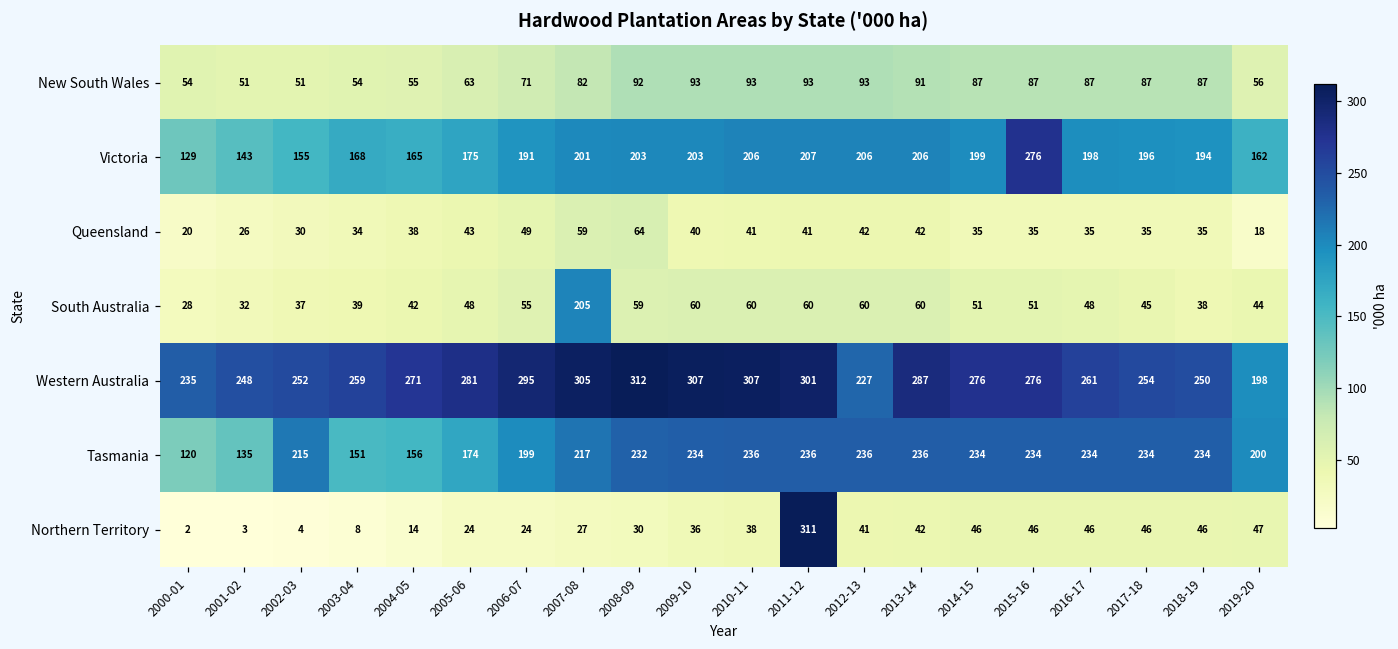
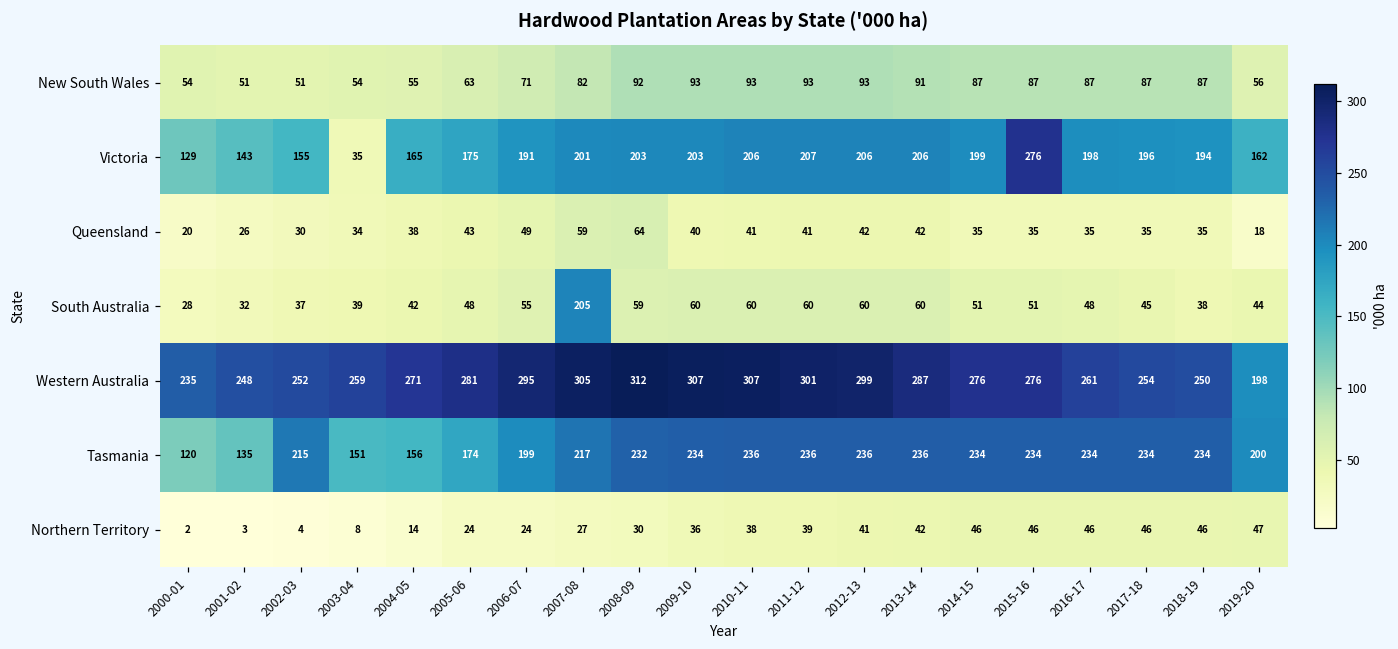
  {
    "New South Wales": {
      "2000-01": 54,
      "2001-02": 51,
      "2002-03": 51,
      "2003-04": 54,
      "2004-05": 55,
      "2005-06": 63,
      "2006-07": 71,
      "2007-08": 82,
      "2008-09": 92,
      "2009-10": 93,
      "2010-11": 93,
      "2011-12": 93,
      "2012-13": 93,
      "2013-14": 91,
      "2014-15": 87,
      "2015-16": 87,
      "2016-17": 87,
      "2017-18": 87,
      "2018-19": 87,
      "2019-20": 56
    },
    "Victoria": {
      "2000-01": 129,
      "2001-02": 143,
      "2002-03": 155,
-     "2003-04": 168,
+     "2003-04": 35,
      "2004-05": 165,
      "2005-06": 175,
      "2006-07": 191,
      "2007-08": 201,
      "2008-09": 203,
      "2009-10": 203,
      "2010-11": 206,
      "2011-12": 207,
      "2012-13": 206,
      "2013-14": 206,
      "2014-15": 199,
      "2015-16": 276,
      "2016-17": 198,
      "2017-18": 196,
      "2018-19": 194,
      "2019-20": 162
    },
    "Queensland": {
      "2000-01": 20,
      "2001-02": 26,
      "2002-03": 30,
      "2003-04": 34,
      "2004-05": 38,
      "2005-06": 43,
      "2006-07": 49,
      "2007-08": 59,
      "2008-09": 64,
      "2009-10": 40,
      "2010-11": 41,
      "2011-12": 41,
      "2012-13": 42,
      "2013-14": 42,
      "2014-15": 35,
      "2015-16": 35,
      "2016-17": 35,
      "2017-18": 35,
      "2018-19": 35,
      "2019-20": 18
    },
    "South Australia": {
      "2000-01": 28,
      "2001-02": 32,
      "2002-03": 37,
      "2003-04": 39,
      "2004-05": 42,
      "2005-06": 48,
      "2006-07": 55,
      "2007-08": 205,
      "2008-09": 59,
      "2009-10": 60,
      "2010-11": 60,
      "2011-12": 60,
      "2012-13": 60,
      "2013-14": 60,
      "2014-15": 51,
      "2015-16": 51,
      "2016-17": 48,
      "2017-18": 45,
      "2018-19": 38,
      "2019-20": 44
    },
    "Western Australia": {
      "2000-01": 235,
      "2001-02": 248,
      "2002-03": 252,
      "2003-04": 259,
      "2004-05": 271,
      "2005-06": 281,
      "2006-07": 295,
      "2007-08": 305,
      "2008-09": 312,
      "2009-10": 307,
      "2010-11": 307,
      "2011-12": 301,
-     "2012-13": 227,
+     "2012-13": 299,
      "2013-14": 287,
      "2014-15": 276,
      "2015-16": 276,
      "2016-17": 261,
      "2017-18": 254,
      "2018-19": 250,
      "2019-20": 198
    },
    "Tasmania": {
      "2000-01": 120,
      "2001-02": 135,
      "2002-03": 215,
      "2003-04": 151,
      "2004-05": 156,
      "2005-06": 174,
      "2006-07": 199,
      "2007-08": 217,
      "2008-09": 232,
      "2009-10": 234,
      "2010-11": 236,
      "2011-12": 236,
      "2012-13": 236,
      "2013-14": 236,
      "2014-15": 234,
      "2015-16": 234,
      "2016-17": 234,
      "2017-18": 234,
      "2018-19": 234,
      "2019-20": 200
    },
    "Northern Territory": {
      "2000-01": 2,
      "2001-02": 3,
      "2002-03": 4,
      "2003-04": 8,
      "2004-05": 14,
      "2005-06": 24,
      "2006-07": 24,
      "2007-08": 27,
      "2008-09": 30,
      "2009-10": 36,
      "2010-11": 38,
-     "2011-12": 311,
+     "2011-12": 39,
      "2012-13": 41,
      "2013-14": 42,
      "2014-15": 46,
      "2015-16": 46,
      "2016-17": 46,
      "2017-18": 46,
      "2018-19": 46,
      "2019-20": 47
    }
  }
